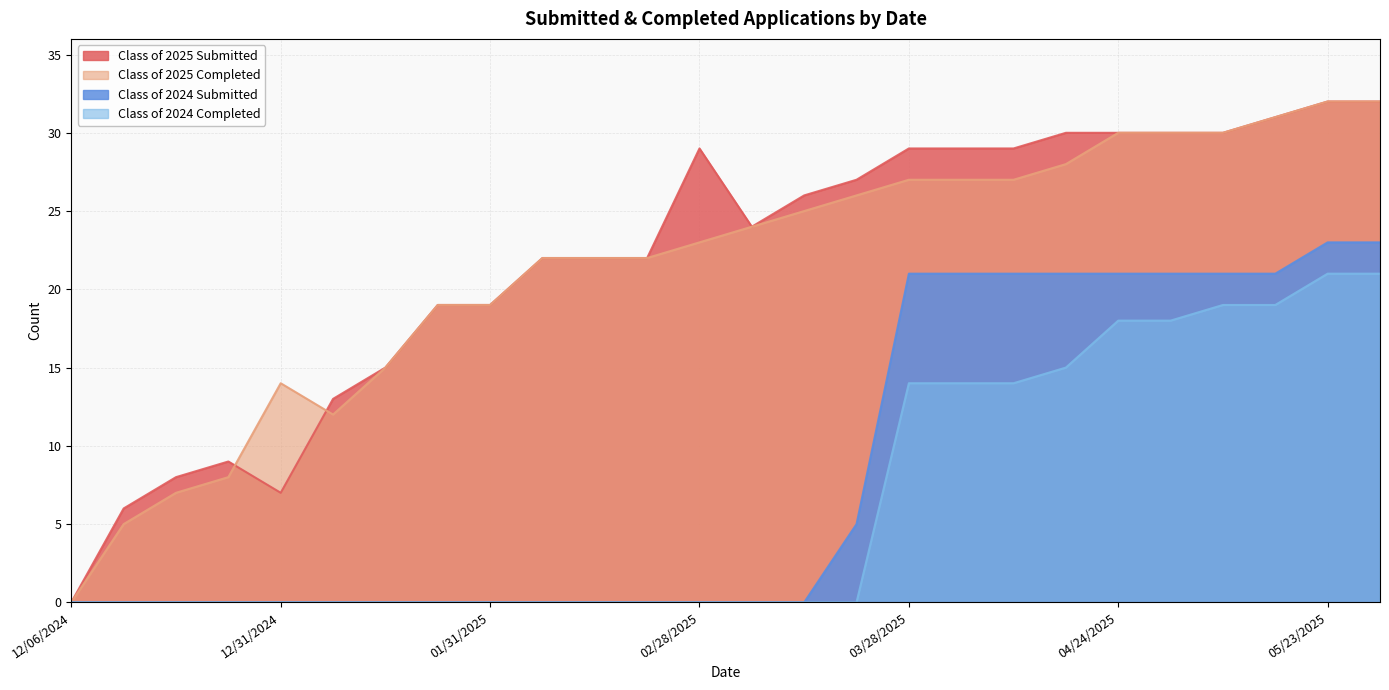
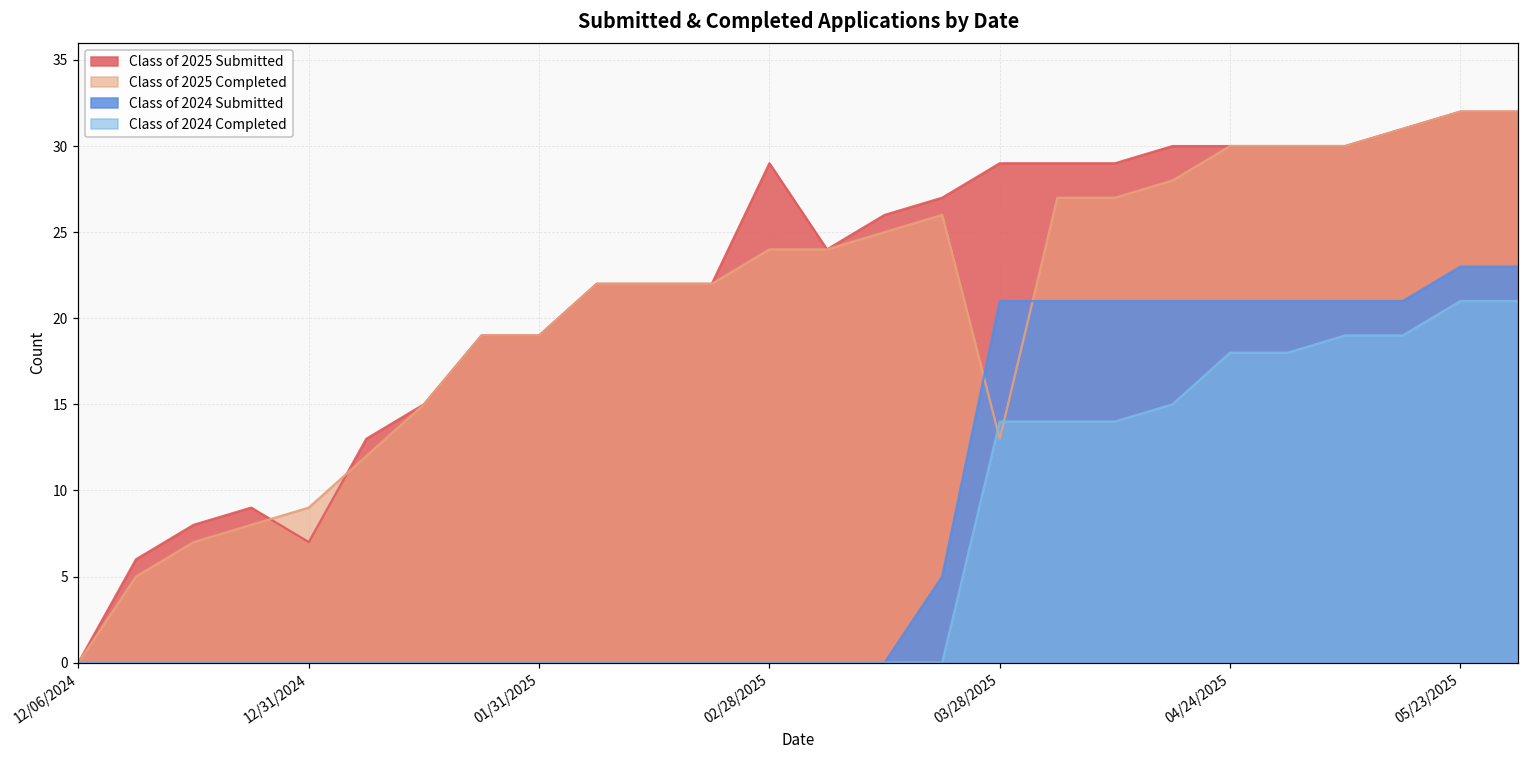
  {
    "Class of 2025 Submitted": {
      "12/31/2024": 7,
      "02/28/2025": 29,
      "03/28/2025": 29
    },
    "Class of 2025 Completed": {
-     "12/31/2024": 14,
-     "02/28/2025": 23,
-     "03/28/2025": 27
+     "12/31/2024": 9,
+     "02/28/2025": 24,
+     "03/28/2025": 13
    }
  }
